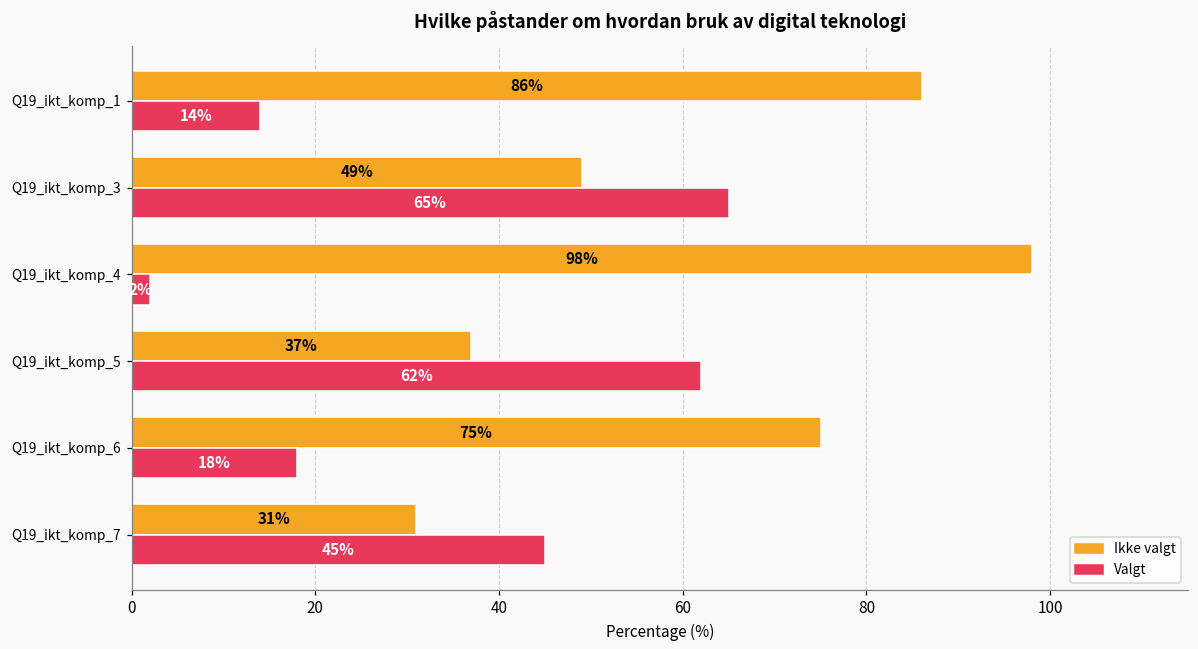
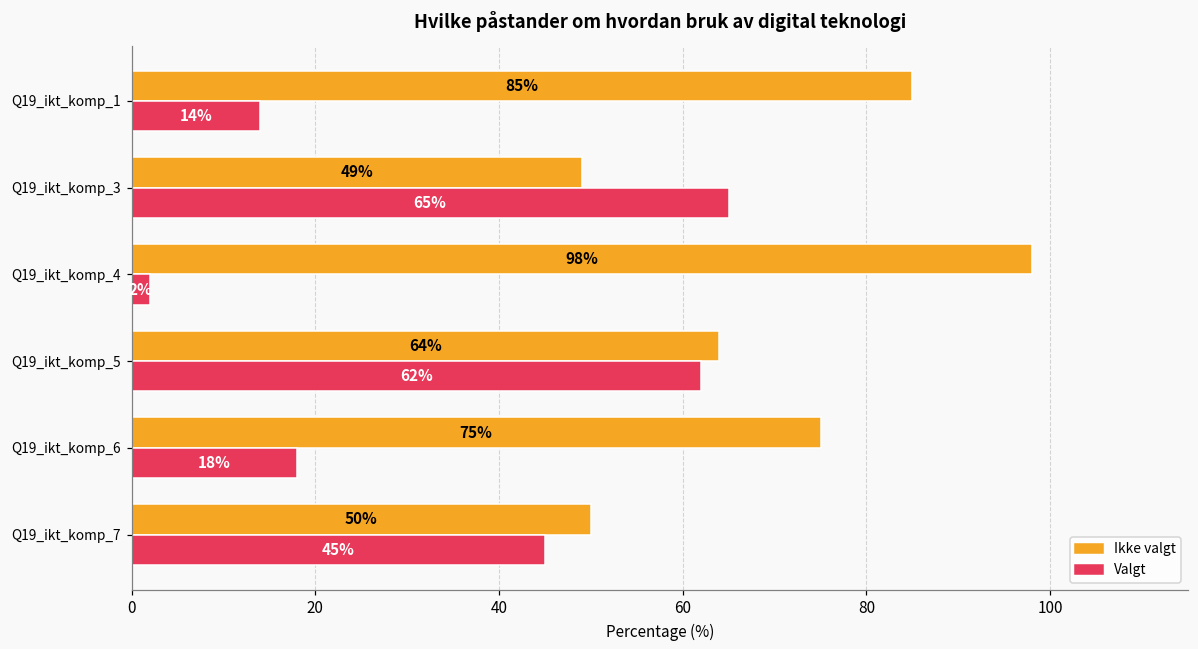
  {
    "Ikke valgt": {
-     "Q19_ikt_komp_1": "86%",
+     "Q19_ikt_komp_1": "85%",
      "Q19_ikt_komp_3": "49%",
      "Q19_ikt_komp_4": "98%",
-     "Q19_ikt_komp_5": "37%",
+     "Q19_ikt_komp_5": "64%",
      "Q19_ikt_komp_6": "75%",
-     "Q19_ikt_komp_7": "31%"
+     "Q19_ikt_komp_7": "50%"
    },
    "Valgt": {
      "Q19_ikt_komp_1": "14%",
      "Q19_ikt_komp_3": "65%",
      "Q19_ikt_komp_4": "2%",
      "Q19_ikt_komp_5": "62%",
      "Q19_ikt_komp_6": "18%",
      "Q19_ikt_komp_7": "45%"
    }
  }
